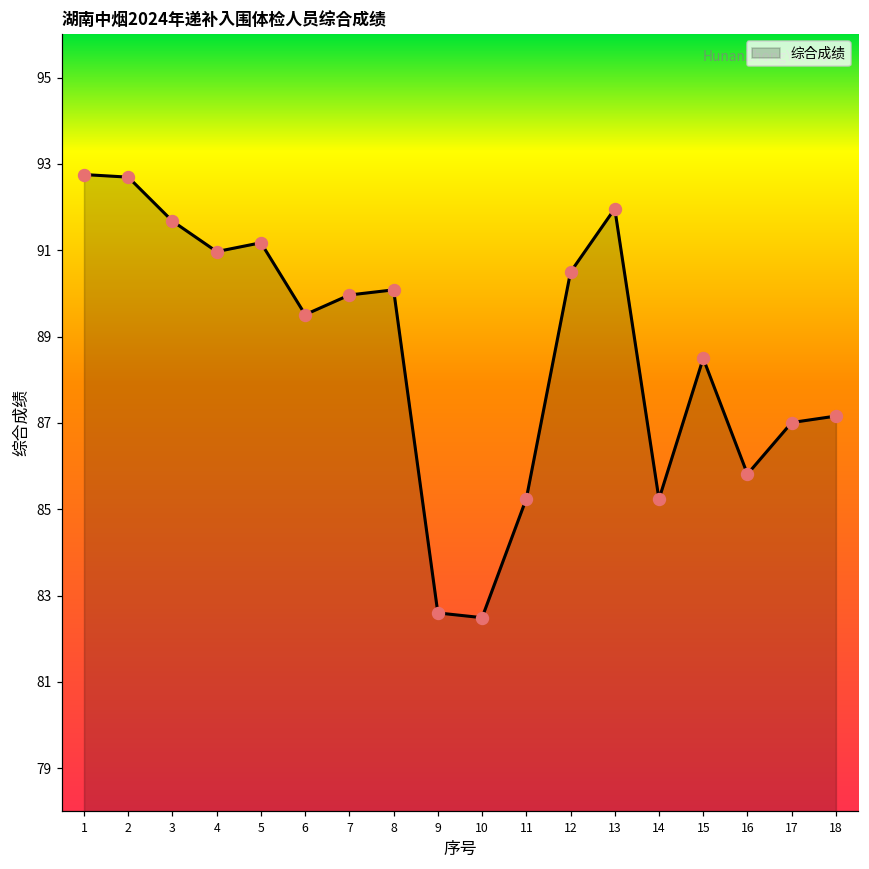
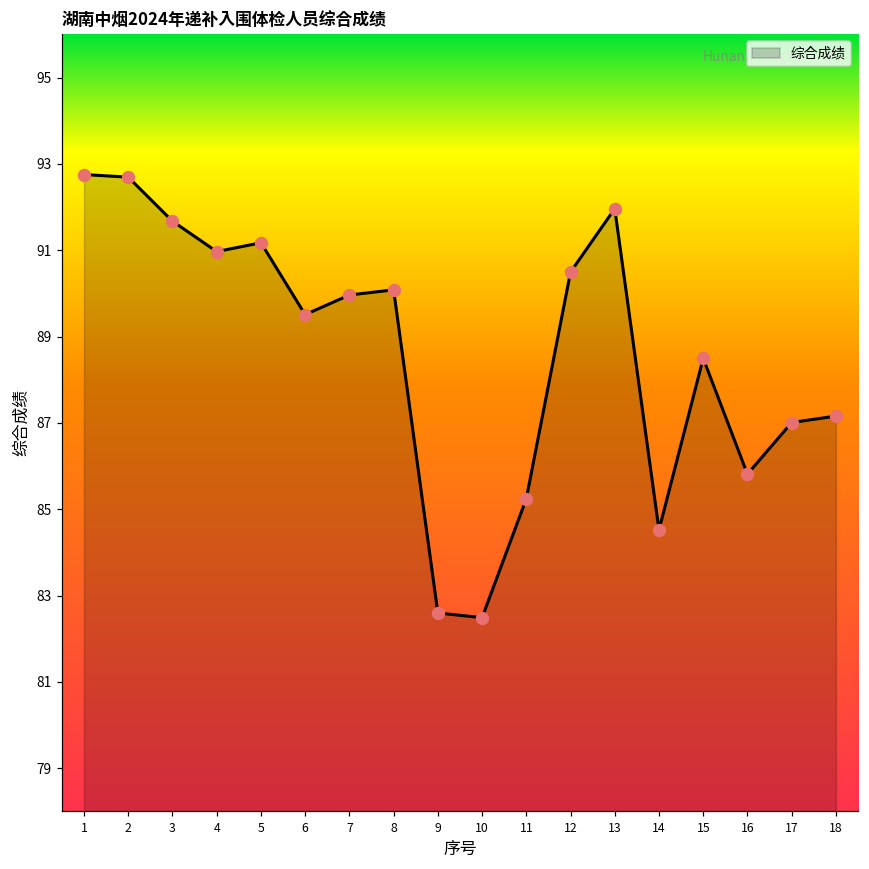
  {
    "1": 92.8,
    "2": 92.7,
    "3": 91.7,
    "4": 91.0,
    "5": 91.2,
    "6": 89.5,
    "7": 90.0,
    "8": 90.1,
    "9": 82.6,
    "10": 82.5,
    "11": 85.2,
    "12": 90.5,
    "13": 92.0,
-   "14": 85.2,
+   "14": 84.5,
    "15": 88.5,
    "16": 85.8,
    "17": 87.0,
    "18": 87.2
  }
